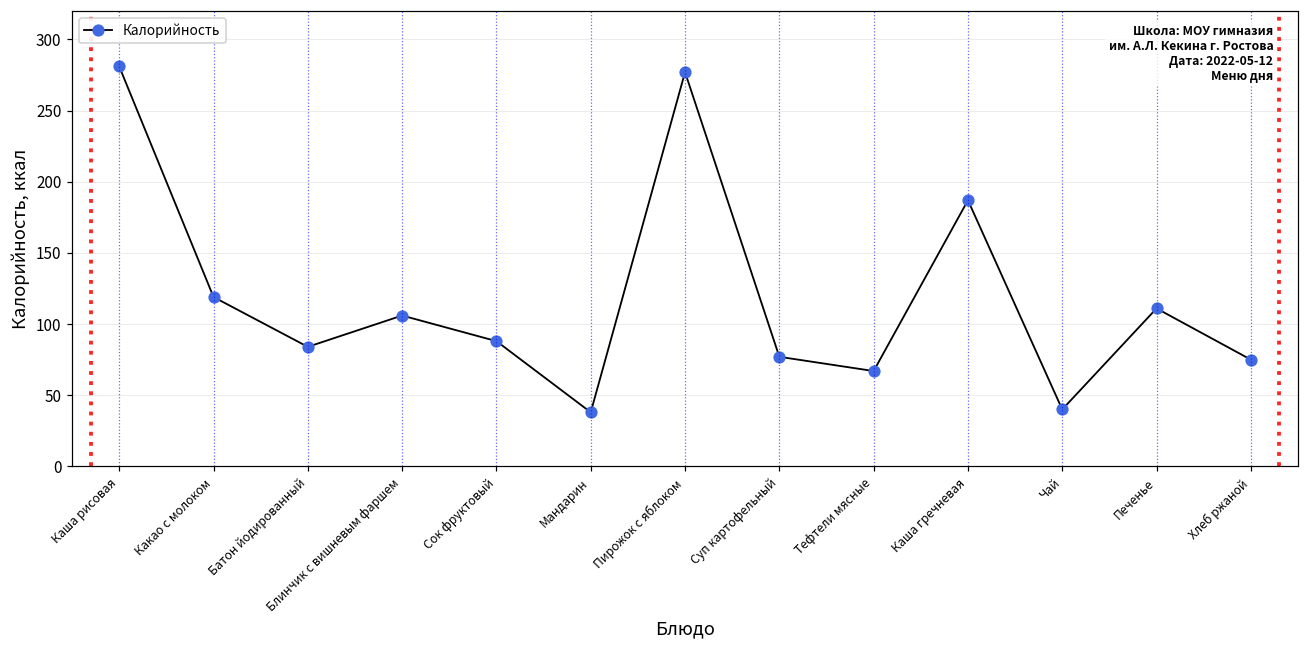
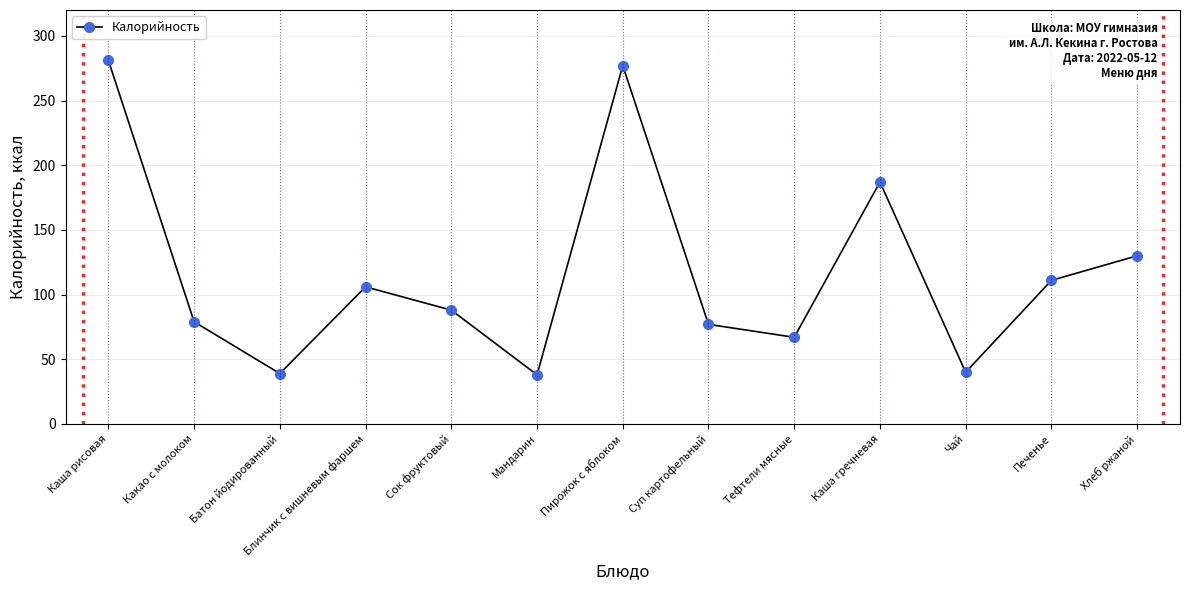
  {
    "Каша рисовая": 281,
-   "Какао с молоком": 119,
-   "Батон йодированный": 84,
+   "Какао с молоком": 79,
+   "Батон йодированный": 39,
    "Блинчик с вишневым фаршем": 106,
    "Сок фруктовый": 88,
    "Мандарин": 38,
    "Пирожок с яблоком": 277,
    "Суп картофельный": 77,
    "Тефтели мясные": 67,
    "Каша гречневая": 187,
    "Чай": 40,
    "Печенье": 111,
-   "Хлеб ржаной": 75
+   "Хлеб ржаной": 130
  }
